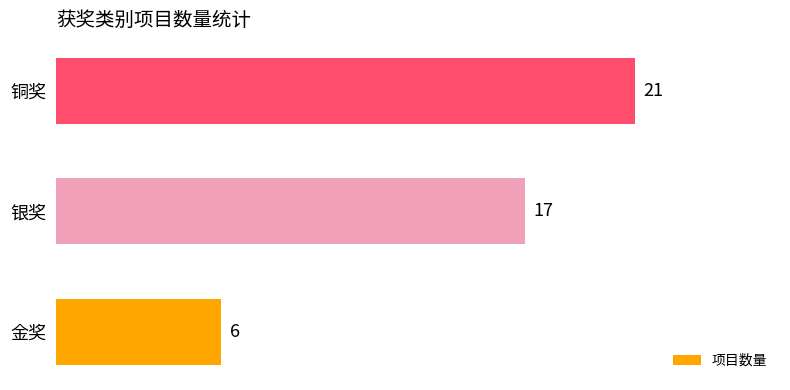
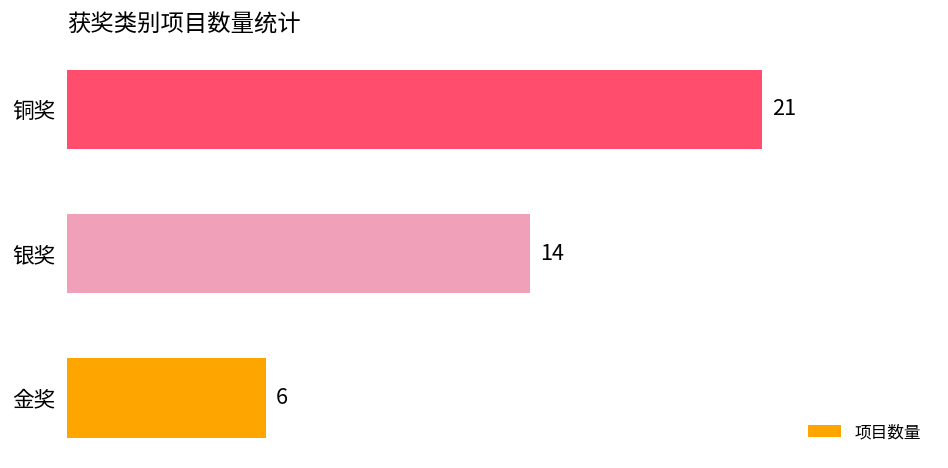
  {
    "铜奖": 21,
-   "银奖": 17,
+   "银奖": 14,
    "金奖": 6
  }
